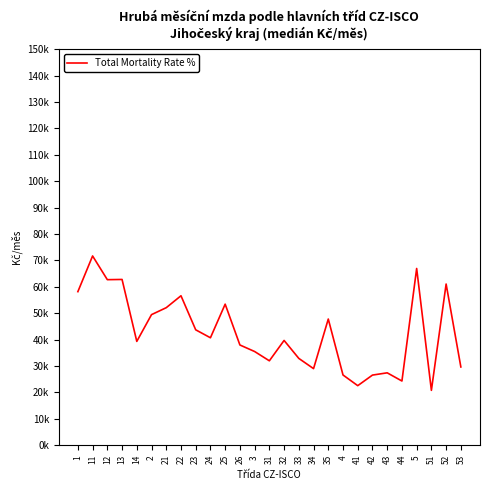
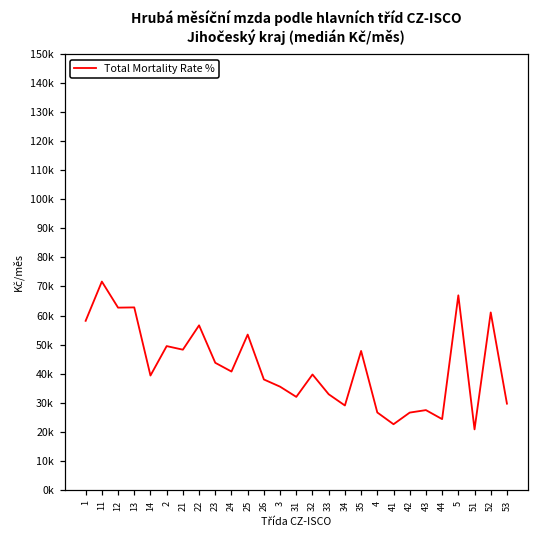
  {
    "1": 58000,
    "11": 72000,
    "12": 63000,
    "13": 63000,
    "14": 39000,
    "2": 49000,
-   "21": 52000,
+   "21": 48000,
    "22": 57000,
    "23": 44000,
    "24": 41000,
    "25": 53000,
    "26": 38000,
    "3": 35000,
    "31": 32000,
    "32": 40000,
    "33": 33000,
    "34": 29000,
    "35": 48000,
    "4": 27000,
    "41": 23000,
    "42": 27000,
    "43": 27000,
    "44": 24000,
    "5": 67000,
    "51": 21000,
    "52": 61000,
    "53": 30000
  }
